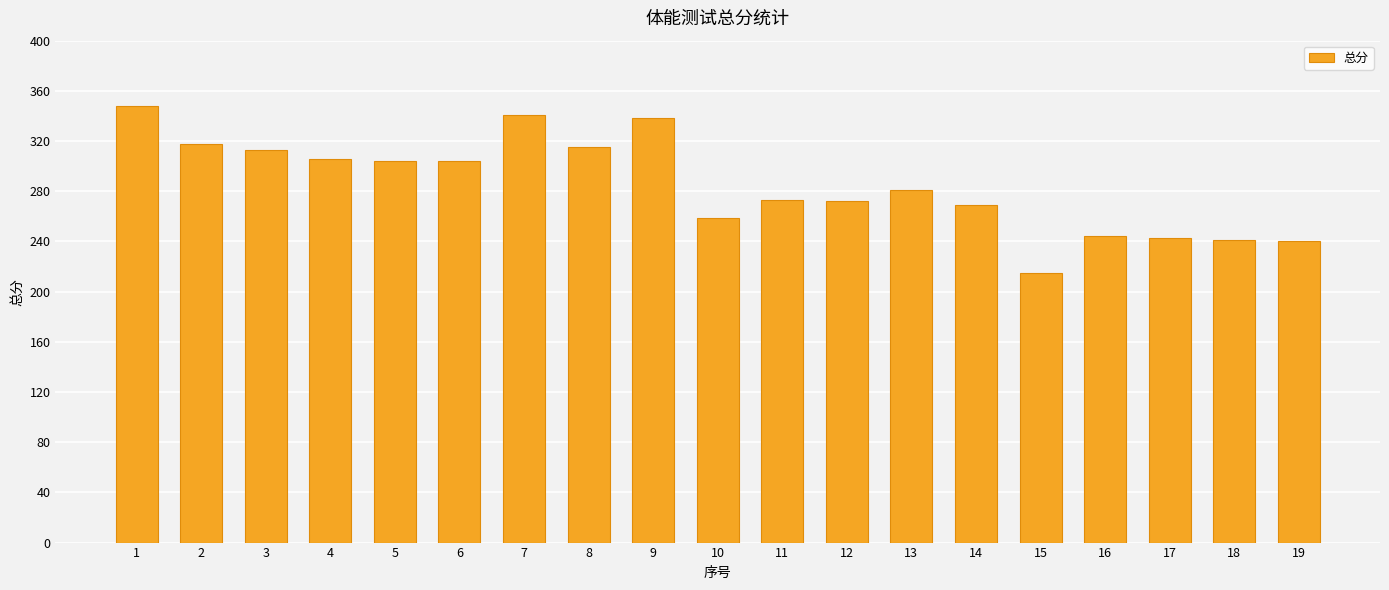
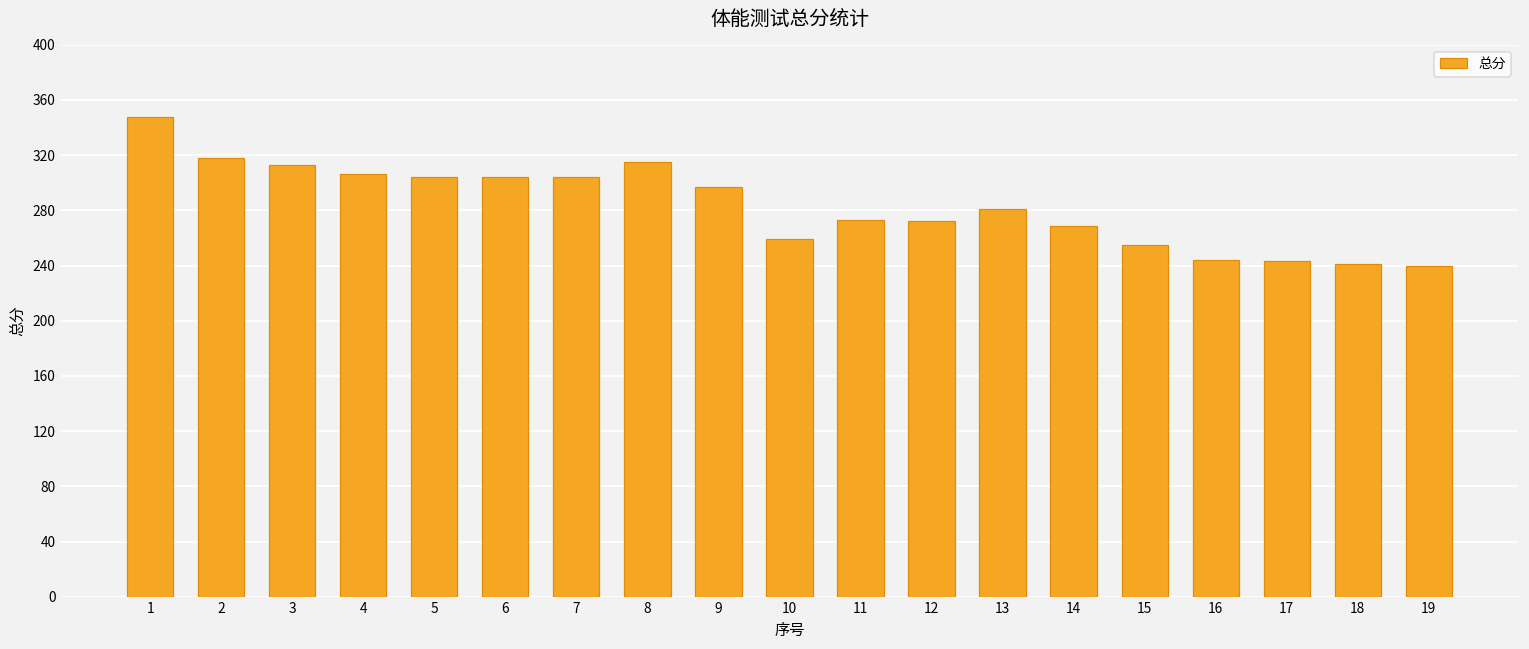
  {
    "1": 348,
    "2": 318,
    "3": 313,
    "4": 306,
    "5": 304,
    "6": 304,
-   "7": 341,
+   "7": 304,
    "8": 315,
-   "9": 338,
+   "9": 297,
    "10": 259,
    "11": 273,
    "12": 272,
    "13": 281,
    "14": 269,
-   "15": 215,
+   "15": 255,
    "16": 244,
    "17": 243,
    "18": 241,
    "19": 240
  }
